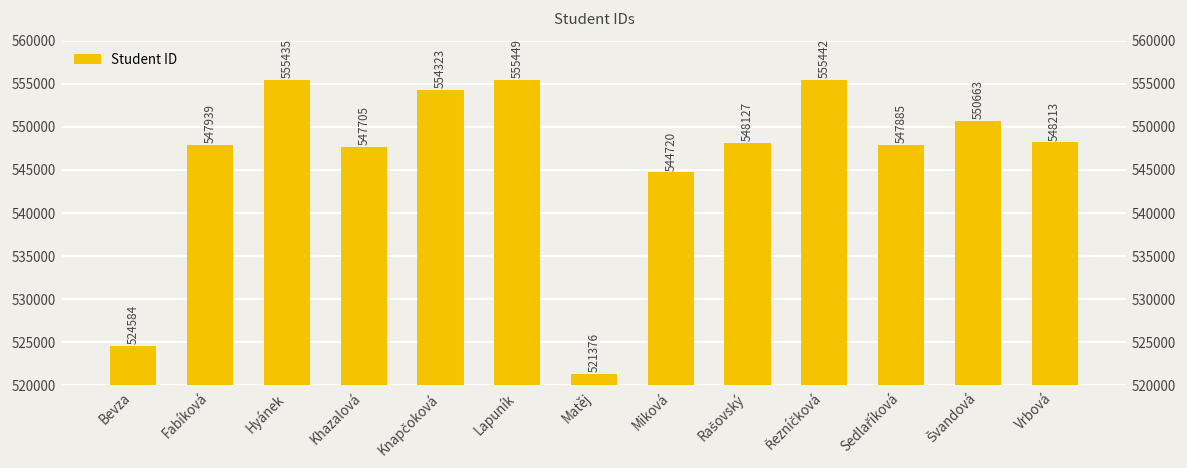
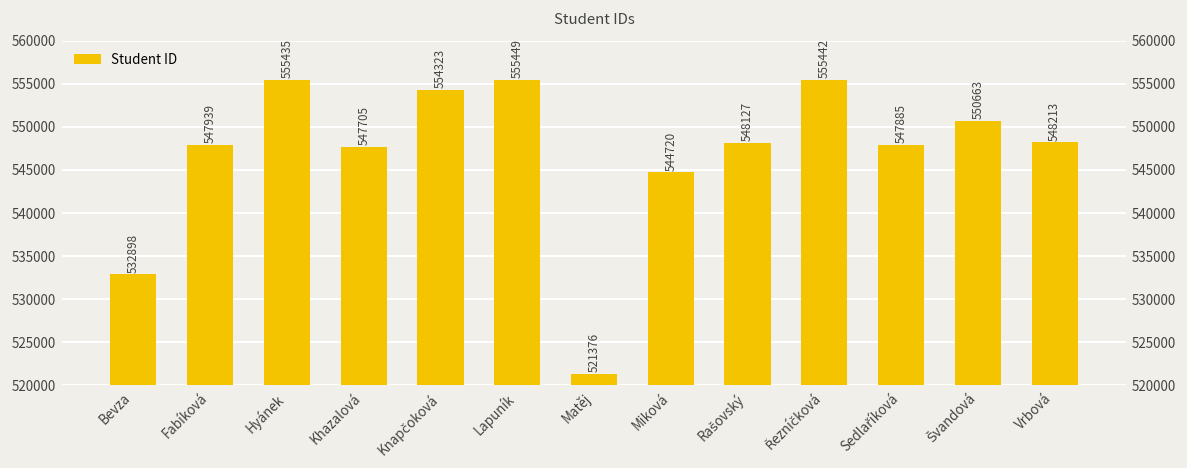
  {
-   "Bevza": 524584,
+   "Bevza": 532898,
    "Fabíková": 547939,
    "Hyánek": 555435,
    "Khazalová": 547705,
    "Knapčoková": 554323,
    "Lapuník": 555449,
    "Matěj": 521376,
    "Miková": 544720,
    "Rašovský": 548127,
    "Řezníčková": 555442,
    "Sedlaříková": 547885,
    "Švandová": 550663,
    "Vrbová": 548213
  }
